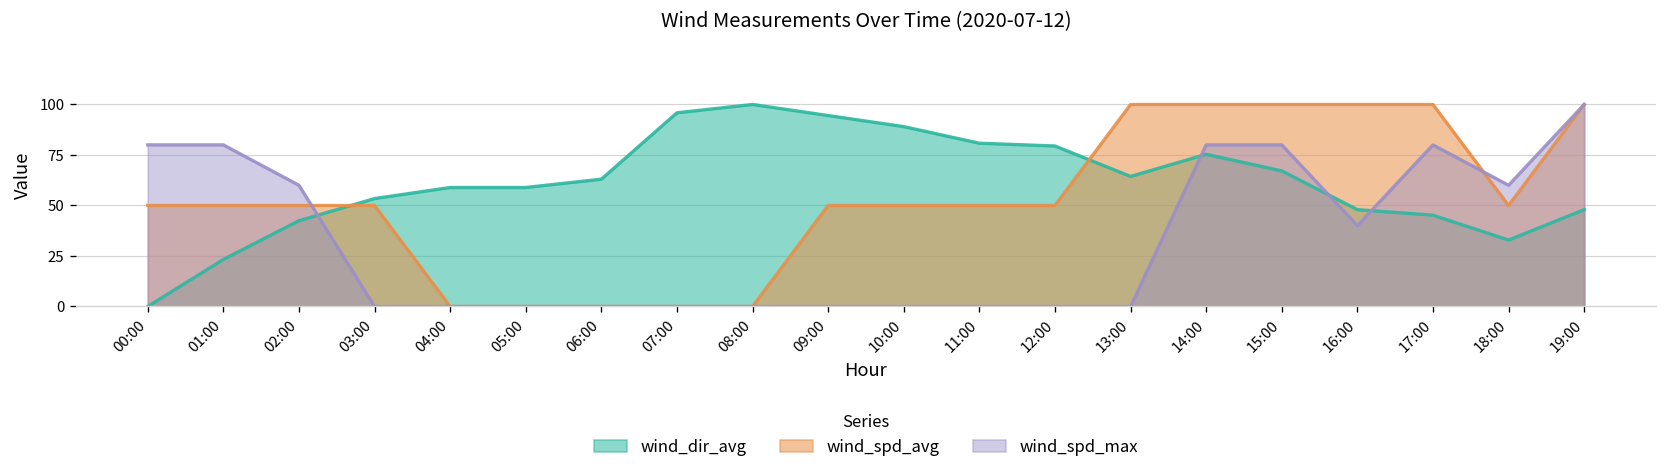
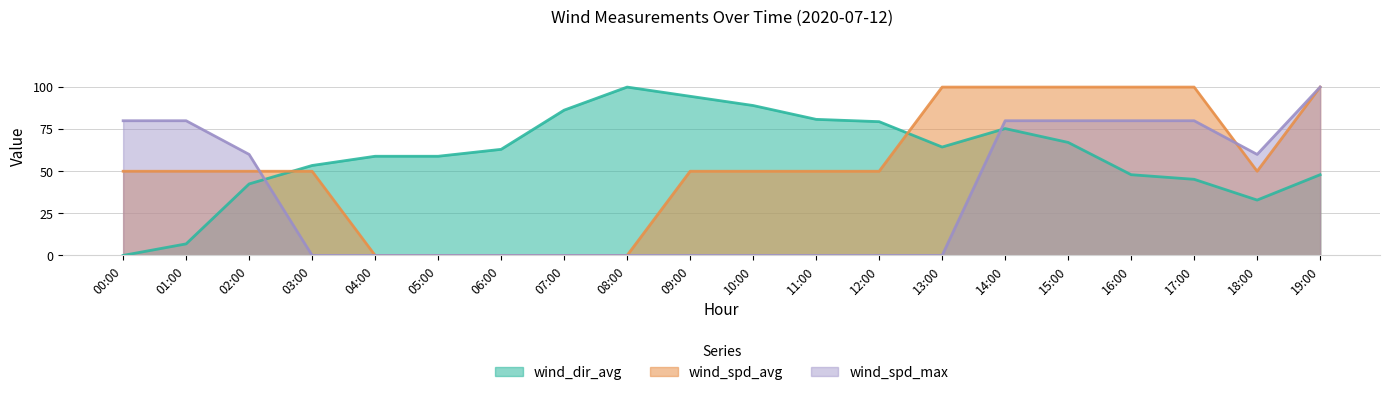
  {
    "wind_dir_avg": {
      "00:00": 0,
-     "01:00": 23,
+     "01:00": 7,
      "02:00": 42,
      "03:00": 53,
      "04:00": 59,
      "05:00": 59,
      "06:00": 63,
-     "07:00": 96,
+     "07:00": 86,
      "08:00": 100,
      "09:00": 95,
      "10:00": 89,
      "11:00": 81,
      "12:00": 79,
      "13:00": 64,
      "14:00": 75,
      "15:00": 67,
      "16:00": 48,
      "17:00": 45,
      "18:00": 33,
      "19:00": 48
    },
    "wind_spd_avg": {
      "00:00": 50,
      "01:00": 50,
      "02:00": 50,
      "03:00": 50,
      "09:00": 50,
      "10:00": 50,
      "11:00": 50,
      "12:00": 50,
      "13:00": 100,
      "14:00": 100,
      "15:00": 100,
      "16:00": 100,
      "17:00": 100,
      "18:00": 50
    },
    "wind_spd_max": {
      "00:00": 80,
      "01:00": 80,
      "02:00": 60,
      "03:00": 0,
      "09:00": 0,
      "10:00": 0,
      "11:00": 0,
      "12:00": 0,
      "13:00": 0,
      "14:00": 80,
      "15:00": 80,
-     "16:00": 40,
+     "16:00": 80,
      "17:00": 80,
      "18:00": 60
    }
  }
